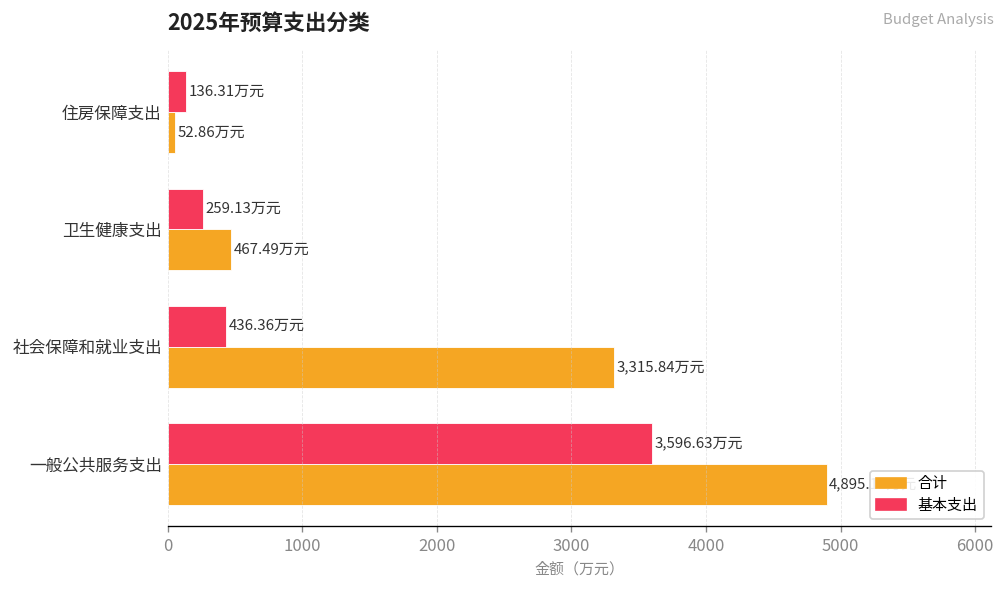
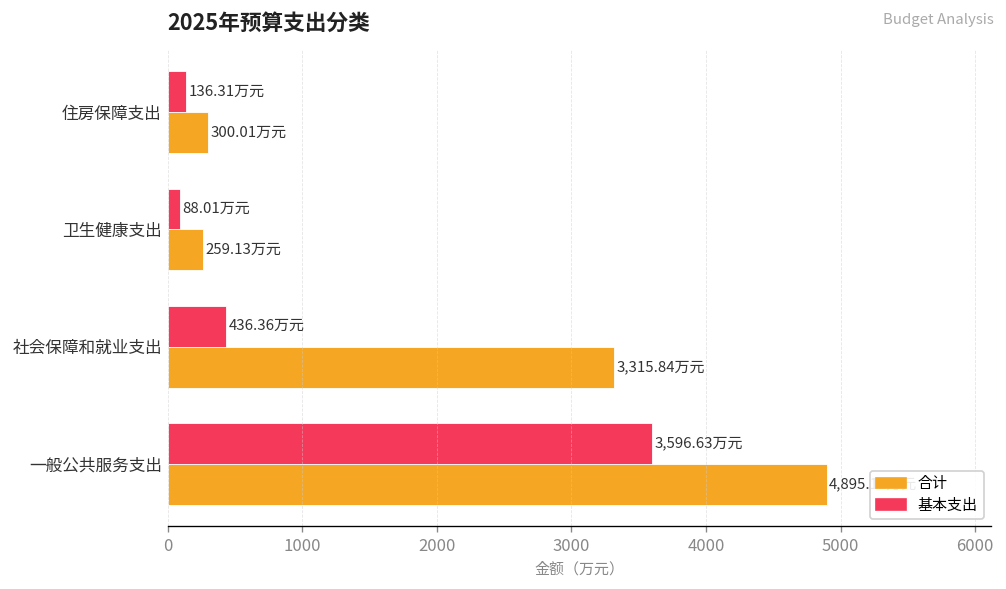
  {
    "合计": {
-     "住房保障支出": "52.86",
-     "卫生健康支出": "467.49",
+     "住房保障支出": "300.01",
+     "卫生健康支出": "259.13",
      "社会保障和就业支出": "3,315.84"
    },
    "基本支出": {
      "住房保障支出": "136.31",
-     "卫生健康支出": "259.13",
+     "卫生健康支出": "88.01",
      "社会保障和就业支出": "436.36",
      "一般公共服务支出": "3,596.63"
    }
  }
